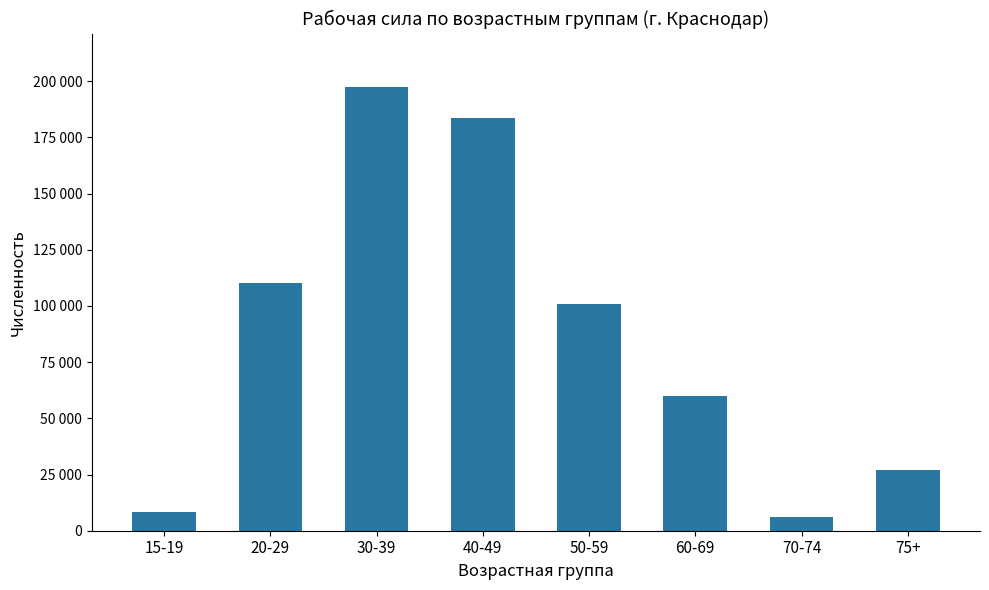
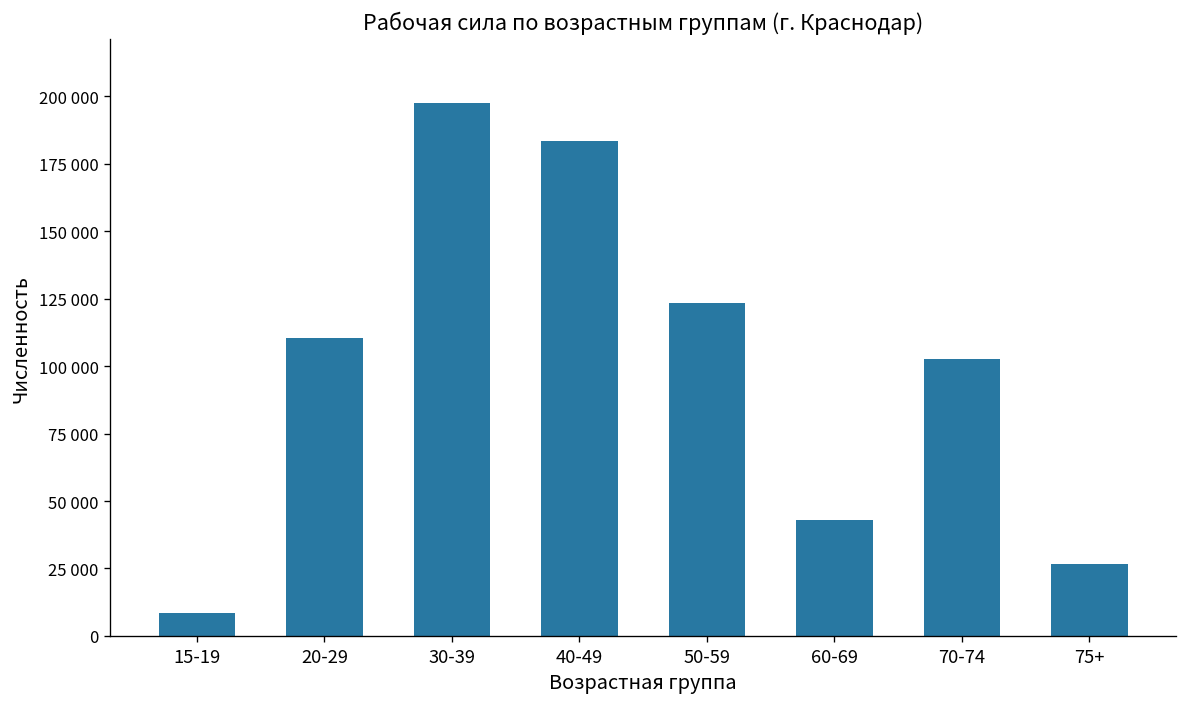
  {
    "15-19": 8000,
    "20-29": 110000,
    "30-39": 197000,
    "40-49": 184000,
-   "50-59": 101000,
-   "60-69": 60000,
-   "70-74": 6000,
+   "50-59": 124000,
+   "60-69": 43000,
+   "70-74": 102000,
    "75+": 27000
  }
